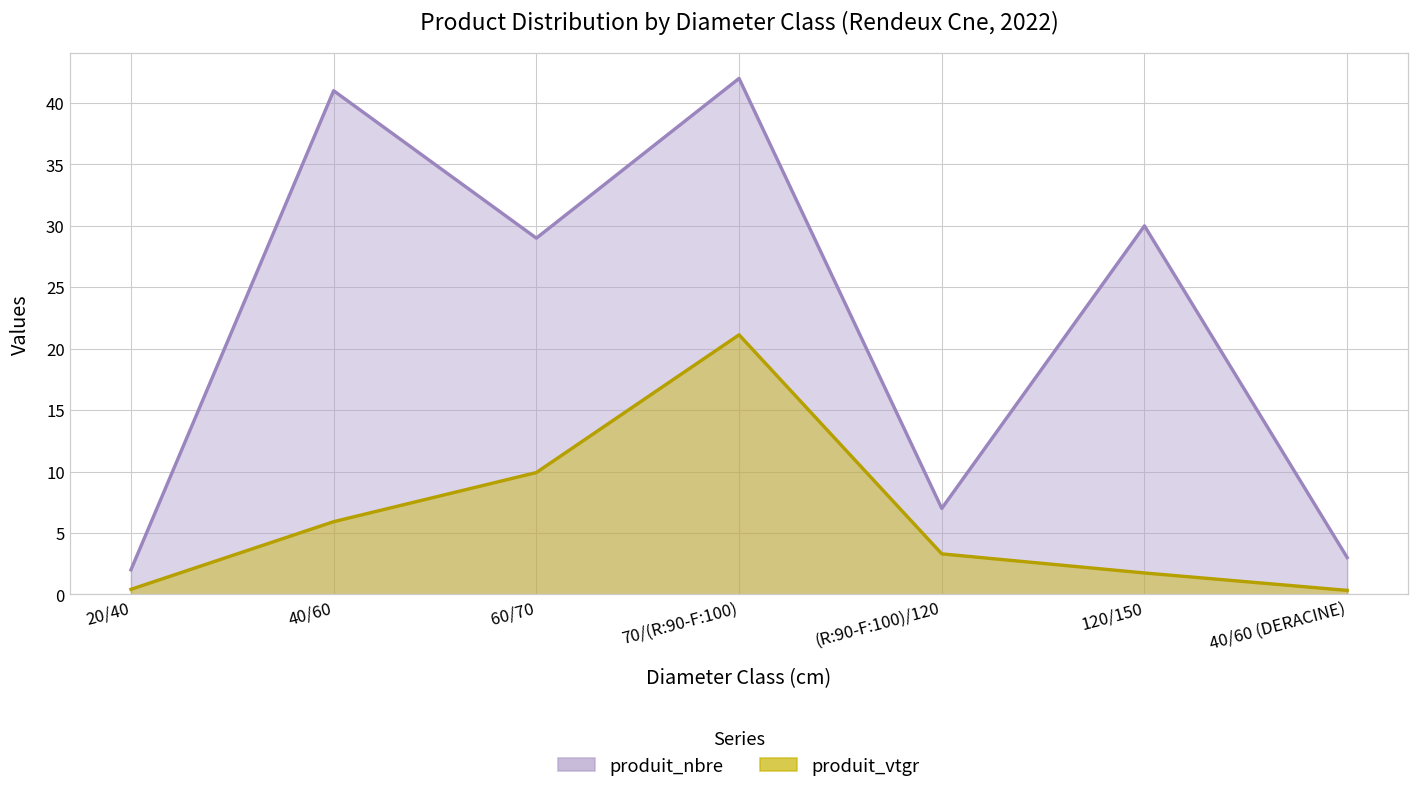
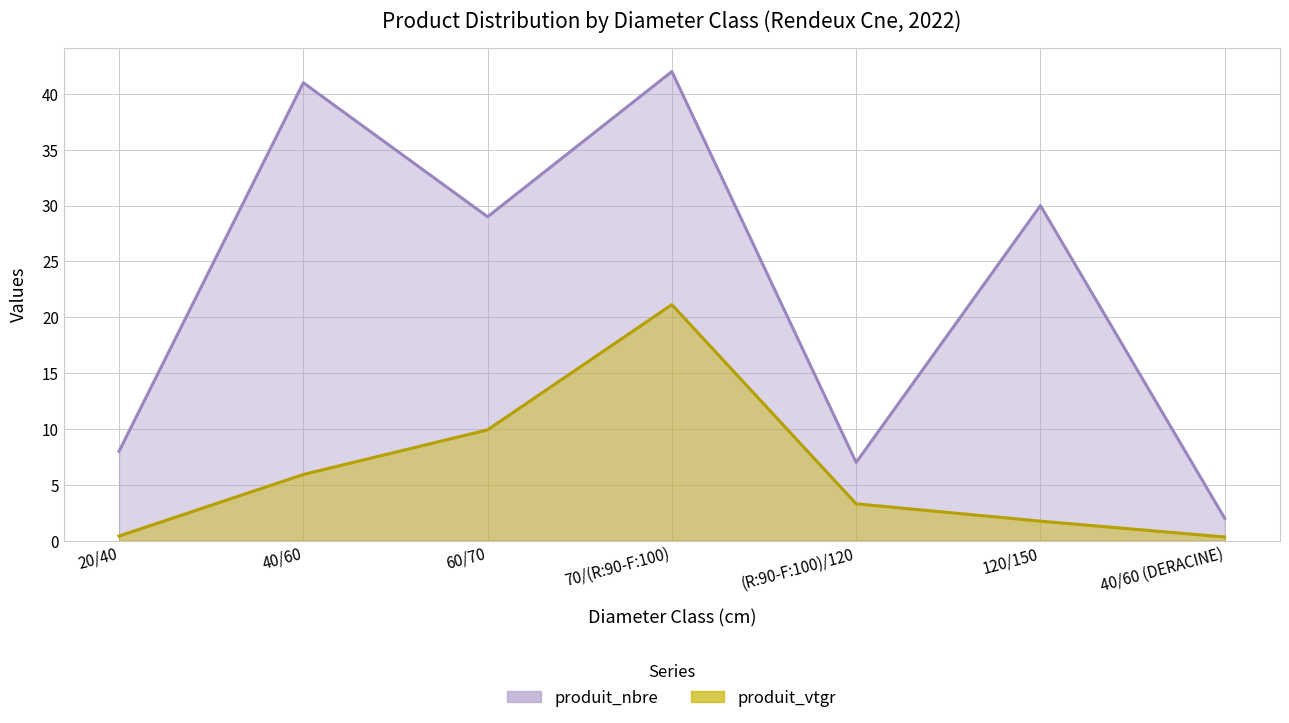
  {
    "produit_nbre": {
-     "20/40": 2,
+     "20/40": 8,
      "40/60": 41,
      "60/70": 29,
      "70/(R:90-F:100)": 42,
      "(R:90-F:100)/120": 7,
      "120/150": 30,
-     "40/60 (DERACINE)": 3
+     "40/60 (DERACINE)": 2
    },
    "produit_vtgr": {
      "20/40": 0.4,
      "40/60": 6,
      "60/70": 10,
      "70/(R:90-F:100)": 21,
      "(R:90-F:100)/120": 3.3,
      "120/150": 1.7,
      "40/60 (DERACINE)": 0.3
    }
  }
